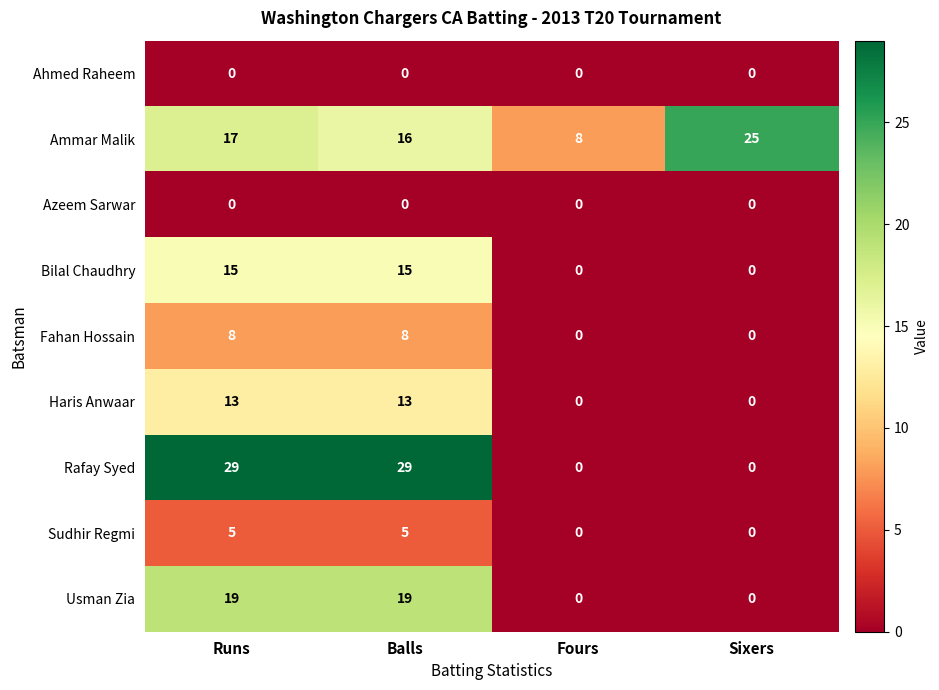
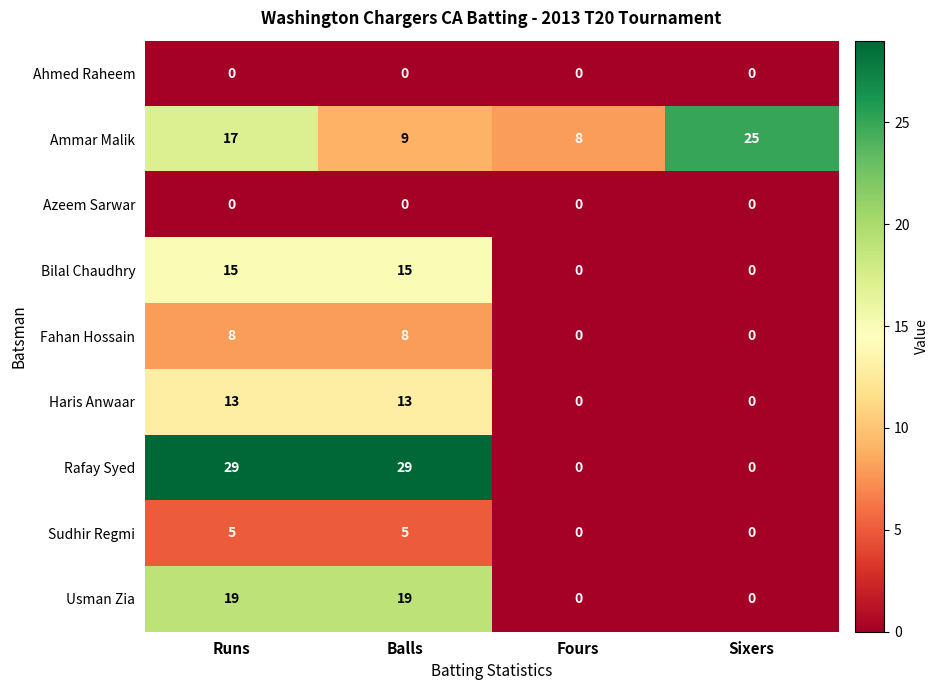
  {
    "Ahmed Raheem": {
      "Runs": 0,
      "Balls": 0,
      "Fours": 0,
      "Sixers": 0
    },
    "Ammar Malik": {
      "Runs": 17,
-     "Balls": 16,
+     "Balls": 9,
      "Fours": 8,
      "Sixers": 25
    },
    "Azeem Sarwar": {
      "Runs": 0,
      "Balls": 0,
      "Fours": 0,
      "Sixers": 0
    },
    "Bilal Chaudhry": {
      "Runs": 15,
      "Balls": 15,
      "Fours": 0,
      "Sixers": 0
    },
    "Fahan Hossain": {
      "Runs": 8,
      "Balls": 8,
      "Fours": 0,
      "Sixers": 0
    },
    "Haris Anwaar": {
      "Runs": 13,
      "Balls": 13,
      "Fours": 0,
      "Sixers": 0
    },
    "Rafay Syed": {
      "Runs": 29,
      "Balls": 29,
      "Fours": 0,
      "Sixers": 0
    },
    "Sudhir Regmi": {
      "Runs": 5,
      "Balls": 5,
      "Fours": 0,
      "Sixers": 0
    },
    "Usman Zia": {
      "Runs": 19,
      "Balls": 19,
      "Fours": 0,
      "Sixers": 0
    }
  }
